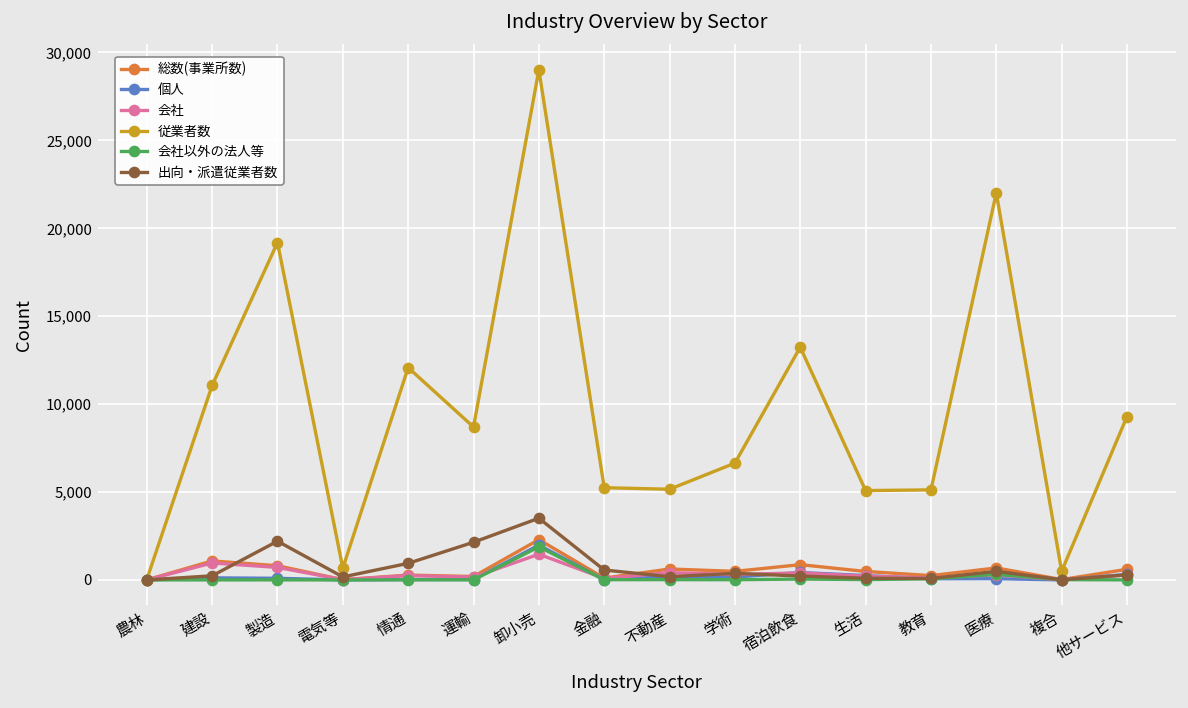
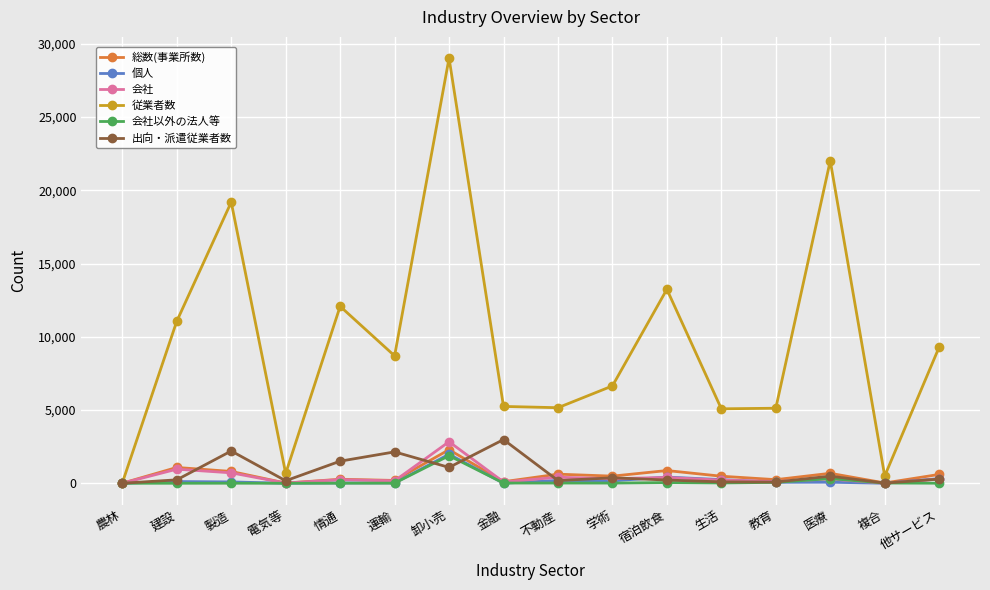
  {
    "個人": {
      "医療": "100"
    },
    "会社": {
-     "卸小売": "1,500",
+     "卸小売": "2,800",
      "不動産": "400"
    },
    "会社以外の法人等": {
      "宿泊飲食": "0",
      "他サービス": "0"
    },
    "出向・派遣従業者数": {
      "製造": "2,200",
-     "情通": "900",
+     "情通": "1,500",
      "運輸": "2,100",
-     "卸小売": "3,500",
-     "金融": "600",
+     "卸小売": "1,100",
+     "金融": "3,000",
      "宿泊飲食": "200"
    }
  }
